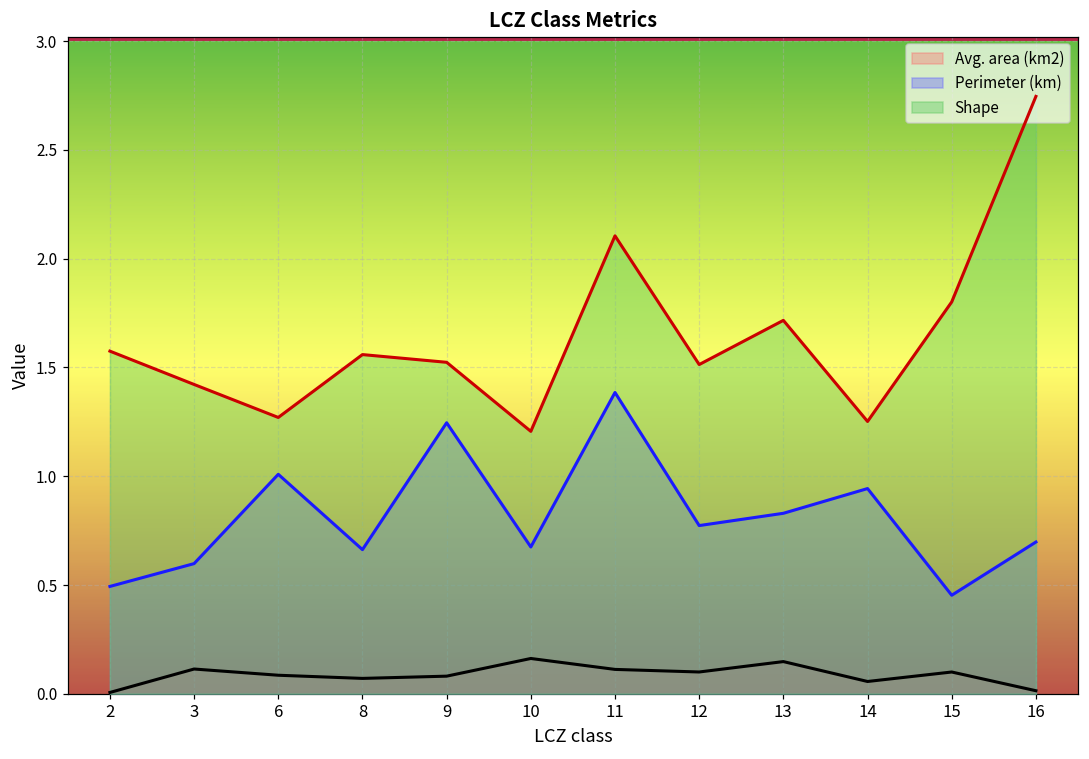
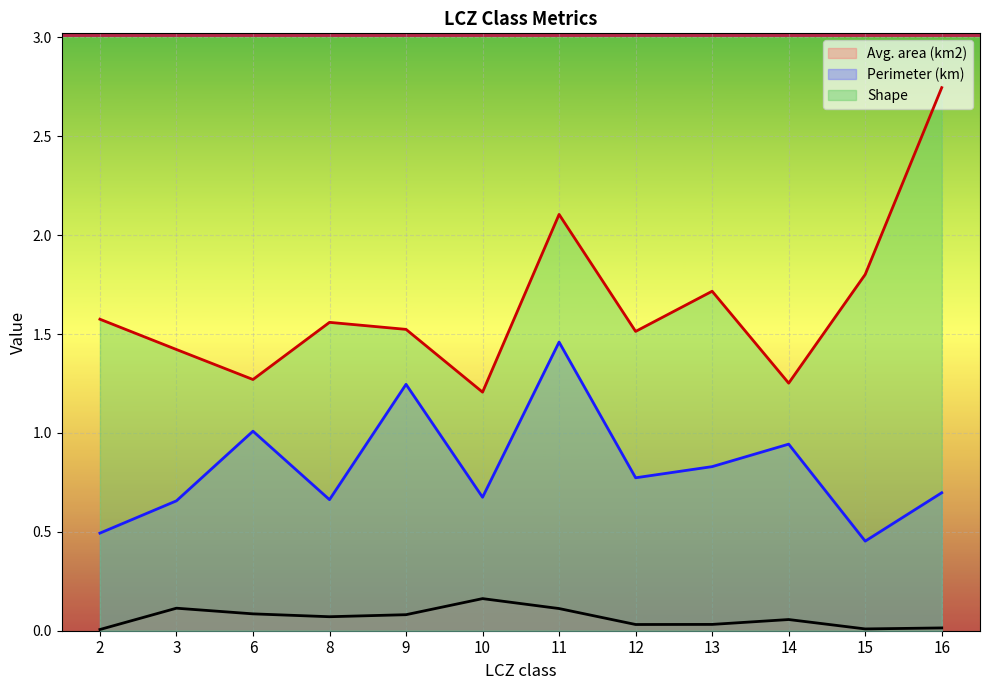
  {
    "Avg. area (km2)": {
      "2": 0.01,
      "3": 0.11,
      "6": 0.09,
      "8": 0.07,
      "9": 0.08,
      "10": 0.16,
      "11": 0.11,
-     "12": 0.10,
-     "13": 0.15,
+     "12": 0.03,
+     "13": 0.03,
      "14": 0.06,
-     "15": 0.10,
+     "15": 0.01,
      "16": 0.01
    },
    "Perimeter (km)": {
      "2": 0.49,
-     "3": 0.60,
+     "3": 0.66,
      "6": 1.01,
      "8": 0.66,
      "9": 1.25,
      "10": 0.67,
-     "11": 1.38,
+     "11": 1.46,
      "12": 0.77,
      "13": 0.83,
      "14": 0.94,
      "15": 0.45,
      "16": 0.70
    },
    "Shape": {
      "2": 1.58,
      "3": 1.42,
      "6": 1.27,
      "8": 1.56,
      "9": 1.52,
      "10": 1.21,
      "11": 2.11,
      "12": 1.51,
      "13": 1.72,
      "14": 1.25,
      "15": 1.80
    }
  }
